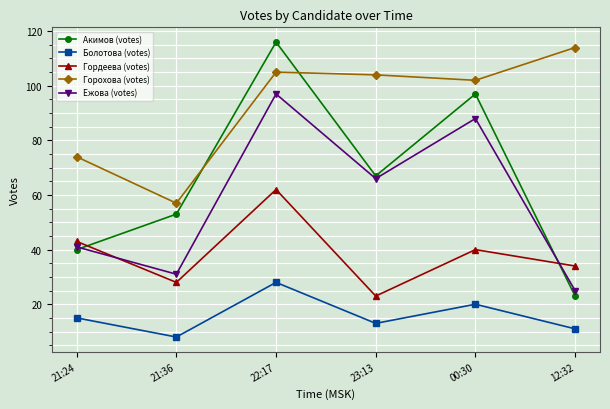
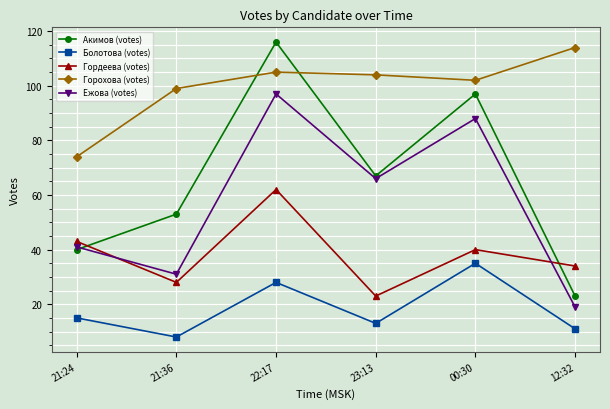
  {
    "Акимов (votes)": {
      "21:24": 40,
      "21:36": 53,
      "22:17": 116,
      "23:13": 67,
      "00:30": 97,
      "12:32": 23
    },
    "Болотова (votes)": {
      "21:24": 15,
      "21:36": 8,
      "22:17": 28,
      "23:13": 13,
-     "00:30": 20,
+     "00:30": 35,
      "12:32": 11
    },
    "Гордеева (votes)": {
      "21:24": 43,
      "21:36": 28,
      "22:17": 62,
      "23:13": 23,
      "00:30": 40,
      "12:32": 34
    },
    "Горохова (votes)": {
      "21:24": 74,
-     "21:36": 57,
+     "21:36": 99,
      "22:17": 105,
      "23:13": 104,
      "00:30": 102,
      "12:32": 114
    },
    "Ежова (votes)": {
      "21:24": 41,
      "21:36": 31,
      "22:17": 97,
      "23:13": 66,
      "00:30": 88,
-     "12:32": 25
+     "12:32": 19
    }
  }
